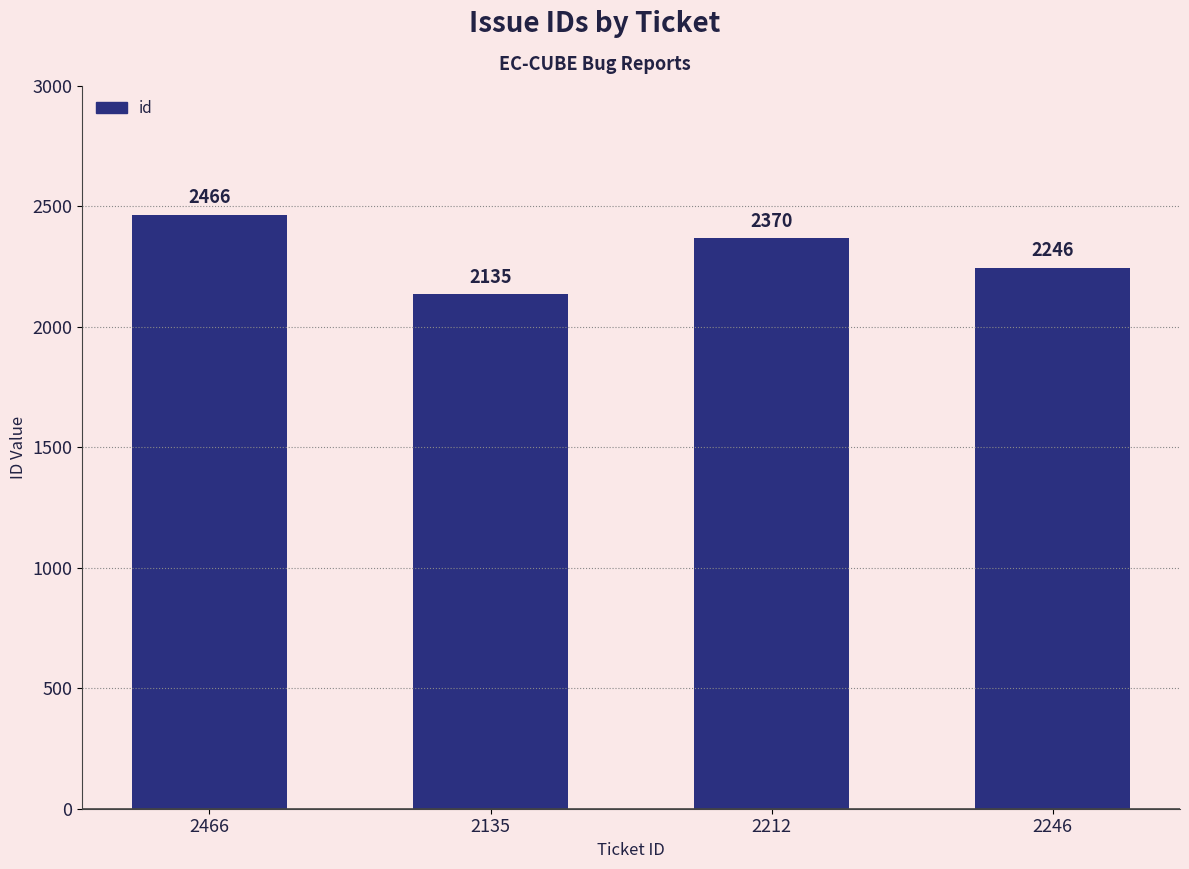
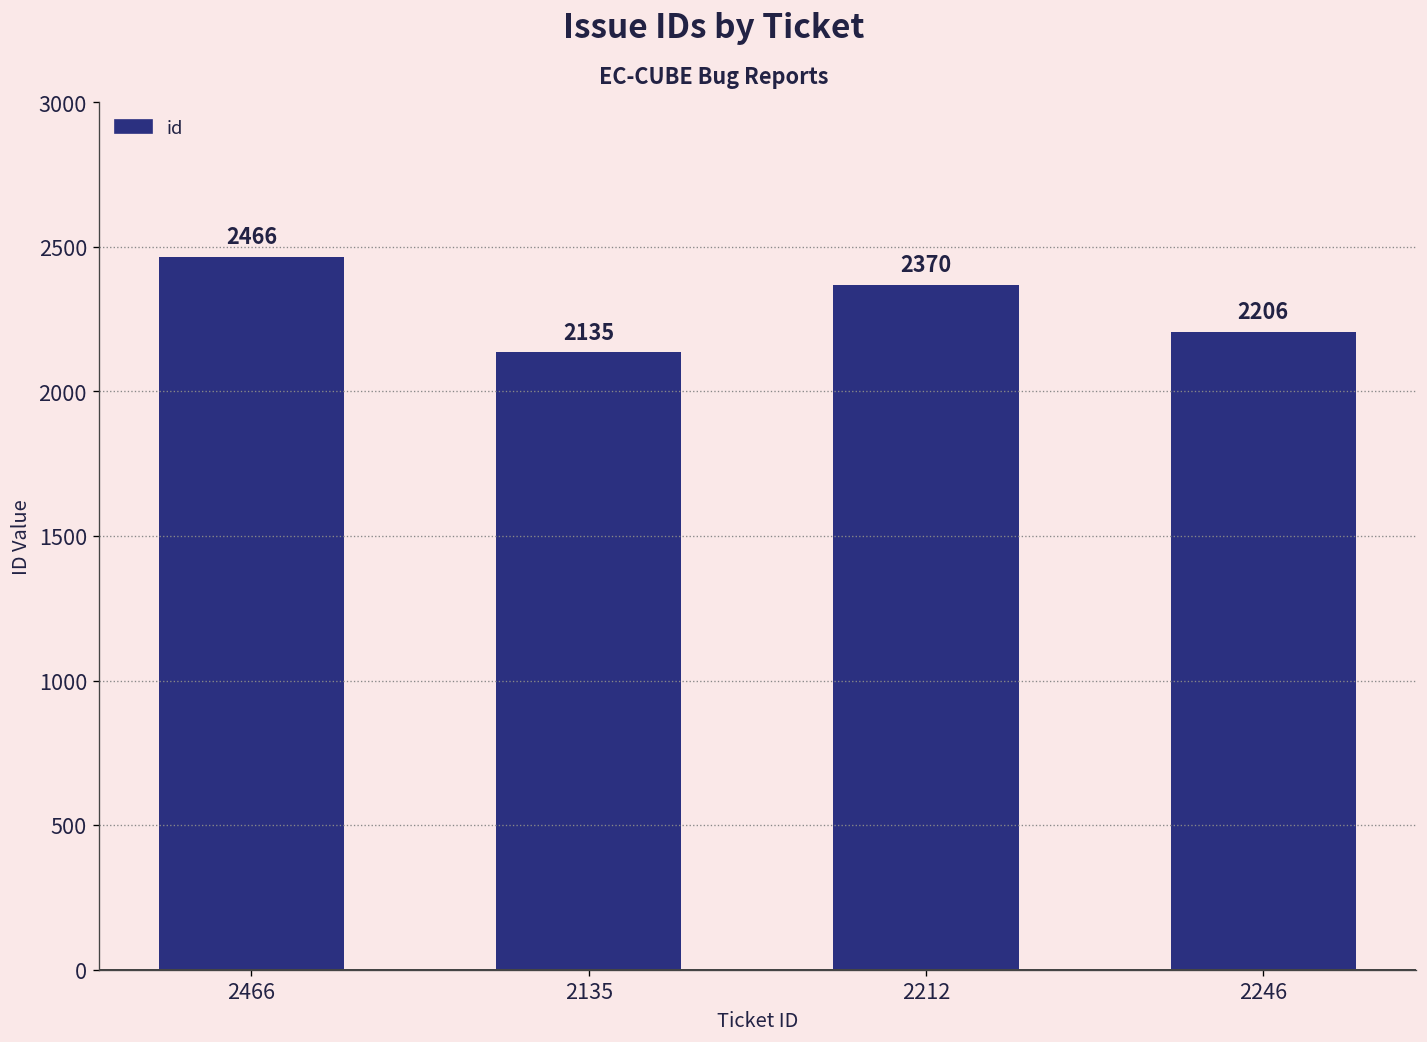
  {
    "2466": 2466,
    "2135": 2135,
    "2212": 2370,
-   "2246": 2246
+   "2246": 2206
  }
